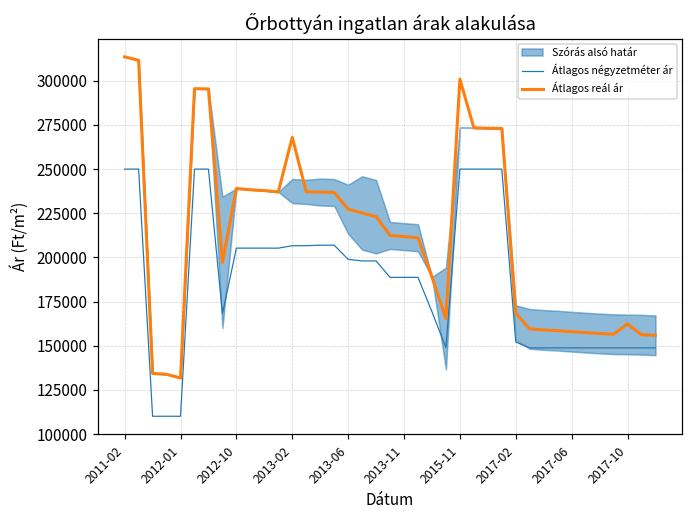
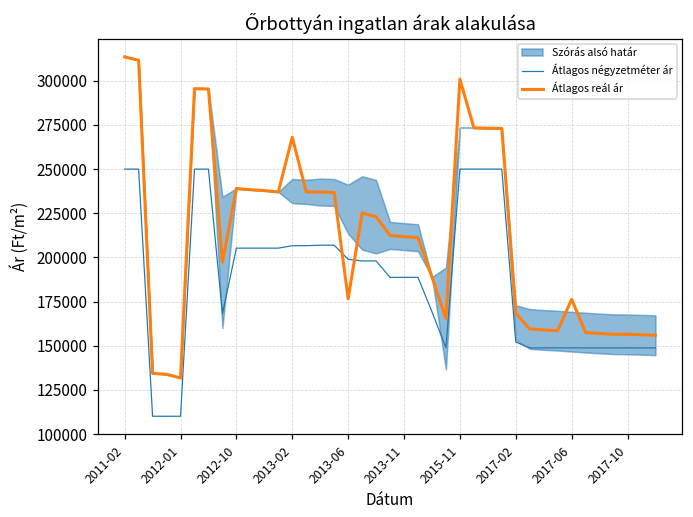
  {
    "Átlagos reál ár": {
      "2013-02": 268000,
-     "2013-06": 227000,
+     "2013-06": 177000,
      "2013-11": 212000,
      "2015-11": 301000,
      "2017-02": 168000,
-     "2017-06": 158000,
-     "2017-10": 162000
+     "2017-06": 176000,
+     "2017-10": 156000
    }
  }
